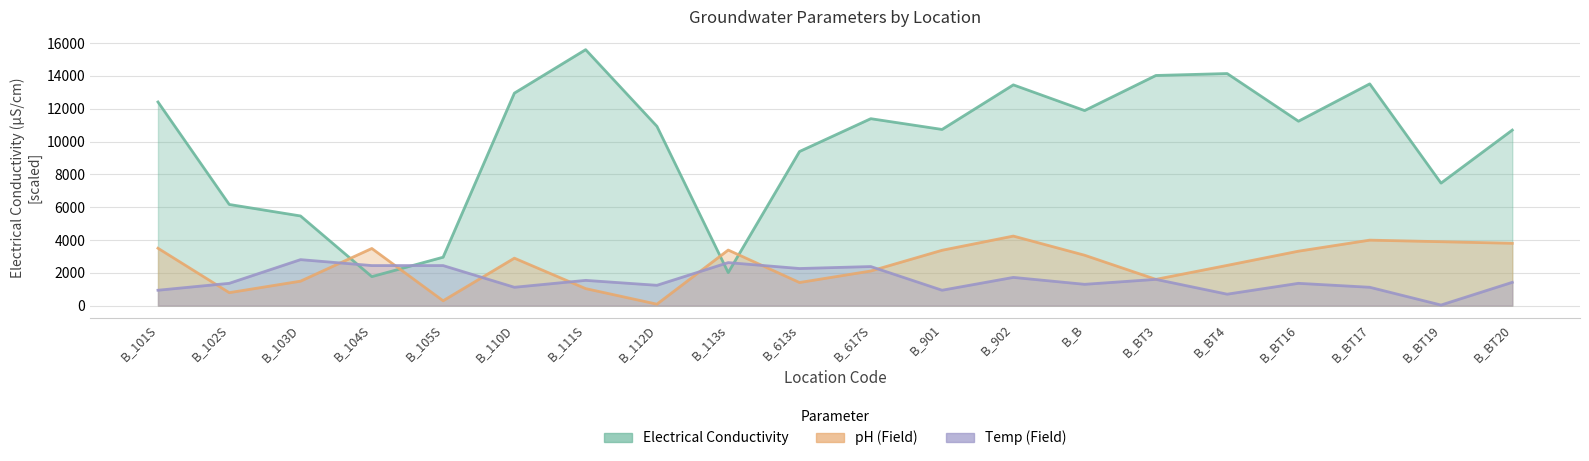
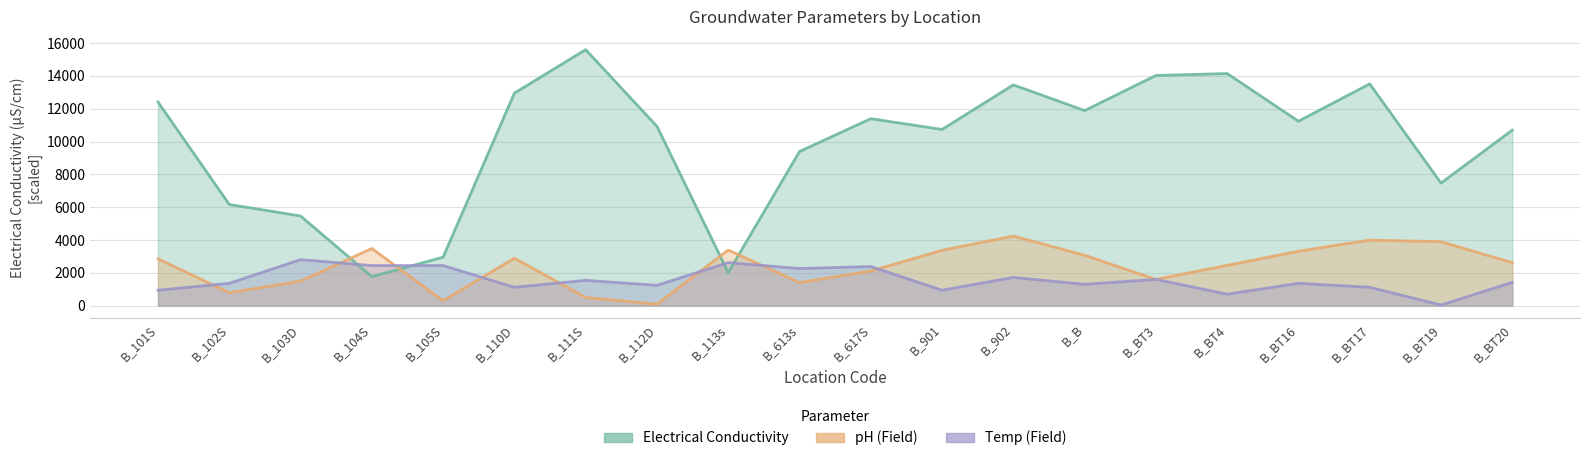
  {
    "pH (Field)": {
-     "B_101S": 3500,
+     "B_101S": 2900,
      "B_102S": 800,
      "B_103D": 1500,
      "B_104S": 3500,
      "B_105S": 300,
      "B_110D": 2900,
-     "B_111S": 1000,
+     "B_111S": 500,
      "B_112D": 100,
      "B_113s": 3400,
      "B_613s": 1400,
      "B_617S": 2100,
      "B_901": 3400,
      "B_902": 4200,
      "B_B": 3100,
      "B_BT4": 2500,
      "B_BT16": 3300,
      "B_BT17": 4000,
      "B_BT19": 3900,
-     "B_BT20": 3800
+     "B_BT20": 2600
    }
  }
